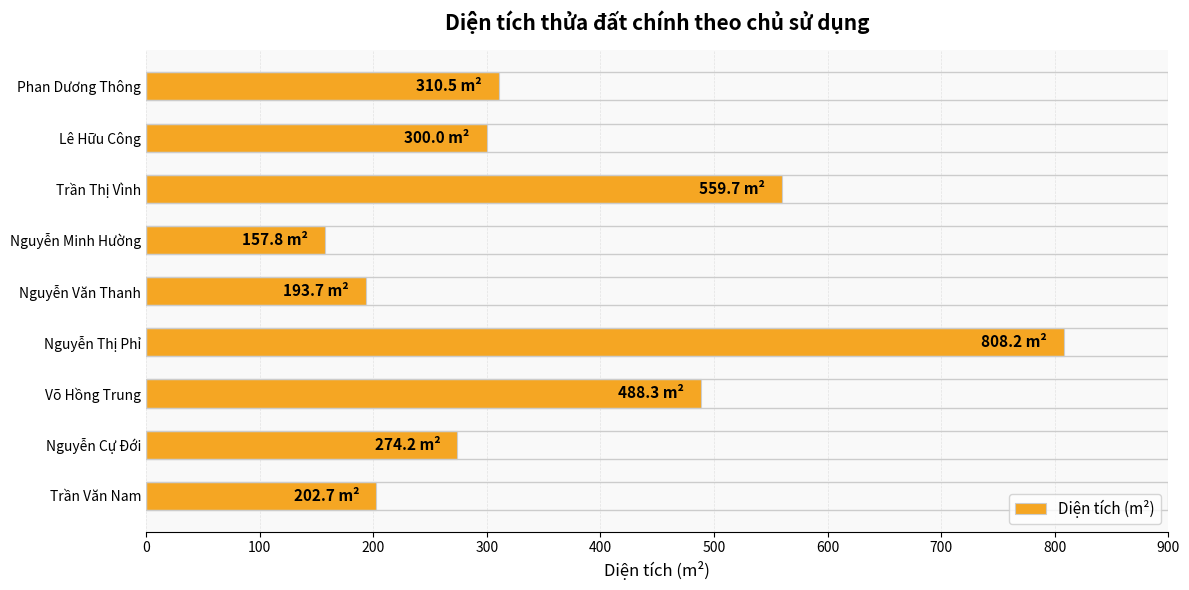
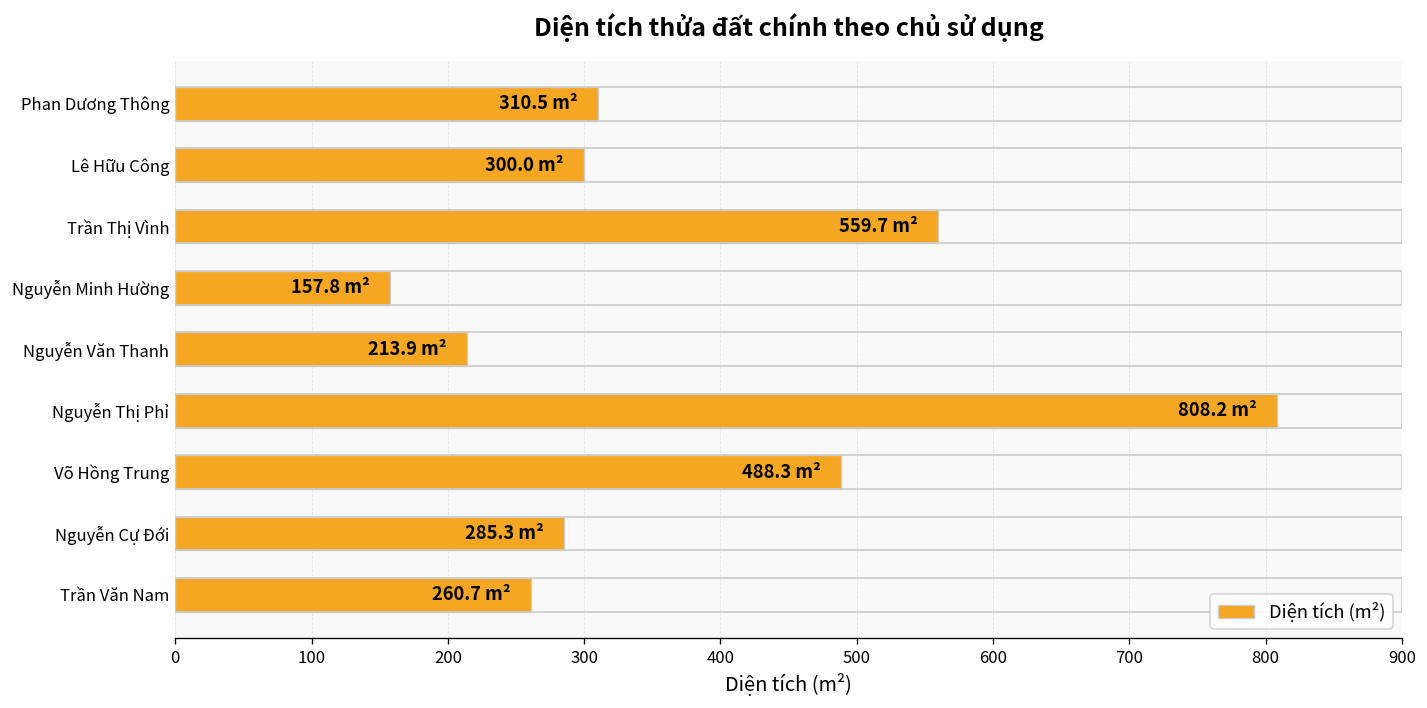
  {
    "Phan Dương Thông": 310.5,
    "Lê Hữu Công": 300.0,
    "Trần Thị Vình": 559.7,
    "Nguyễn Minh Hường": 157.8,
-   "Nguyễn Văn Thanh": 193.7,
+   "Nguyễn Văn Thanh": 213.9,
    "Nguyễn Thị Phỉ": 808.2,
    "Võ Hồng Trung": 488.3,
-   "Nguyễn Cự Đới": 274.2,
-   "Trần Văn Nam": 202.7
+   "Nguyễn Cự Đới": 285.3,
+   "Trần Văn Nam": 260.7
  }
